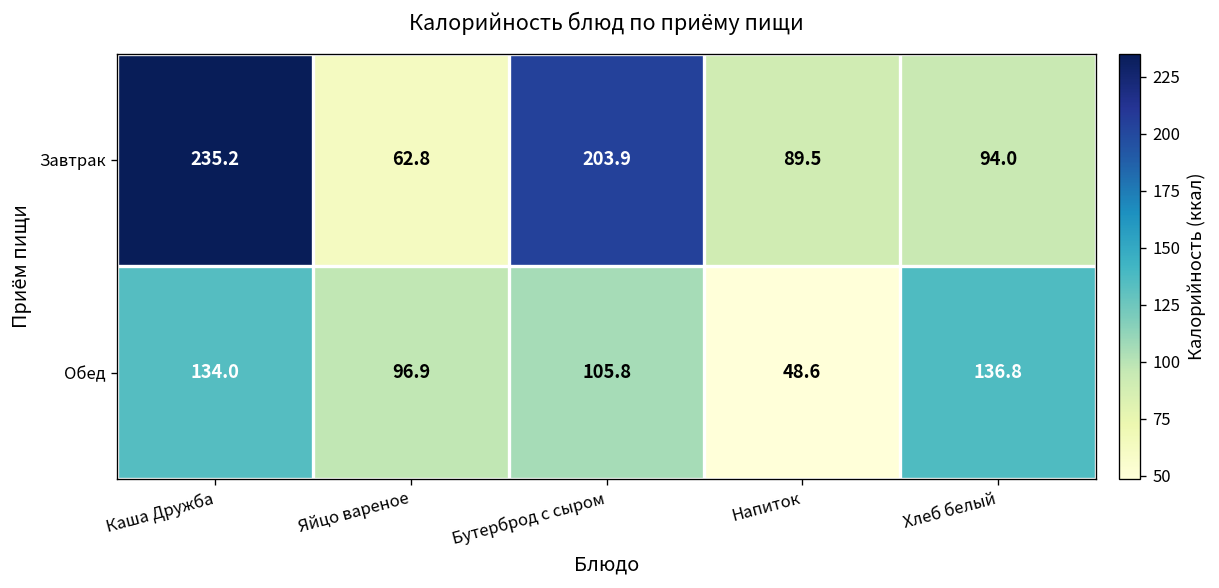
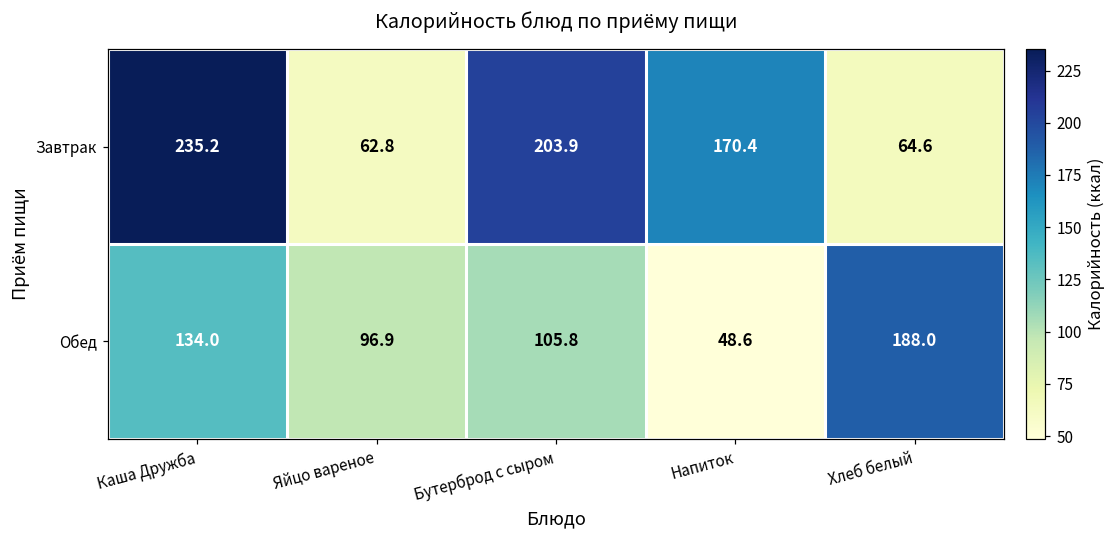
  {
    "Завтрак": {
      "Каша Дружба": 235.2,
      "Яйцо вареное": 62.8,
      "Бутерброд с сыром": 203.9,
-     "Напиток": 89.5,
-     "Хлеб белый": 94.0
+     "Напиток": 170.4,
+     "Хлеб белый": 64.6
    },
    "Обед": {
      "Каша Дружба": 134.0,
      "Яйцо вареное": 96.9,
      "Бутерброд с сыром": 105.8,
      "Напиток": 48.6,
-     "Хлеб белый": 136.8
+     "Хлеб белый": 188.0
    }
  }
